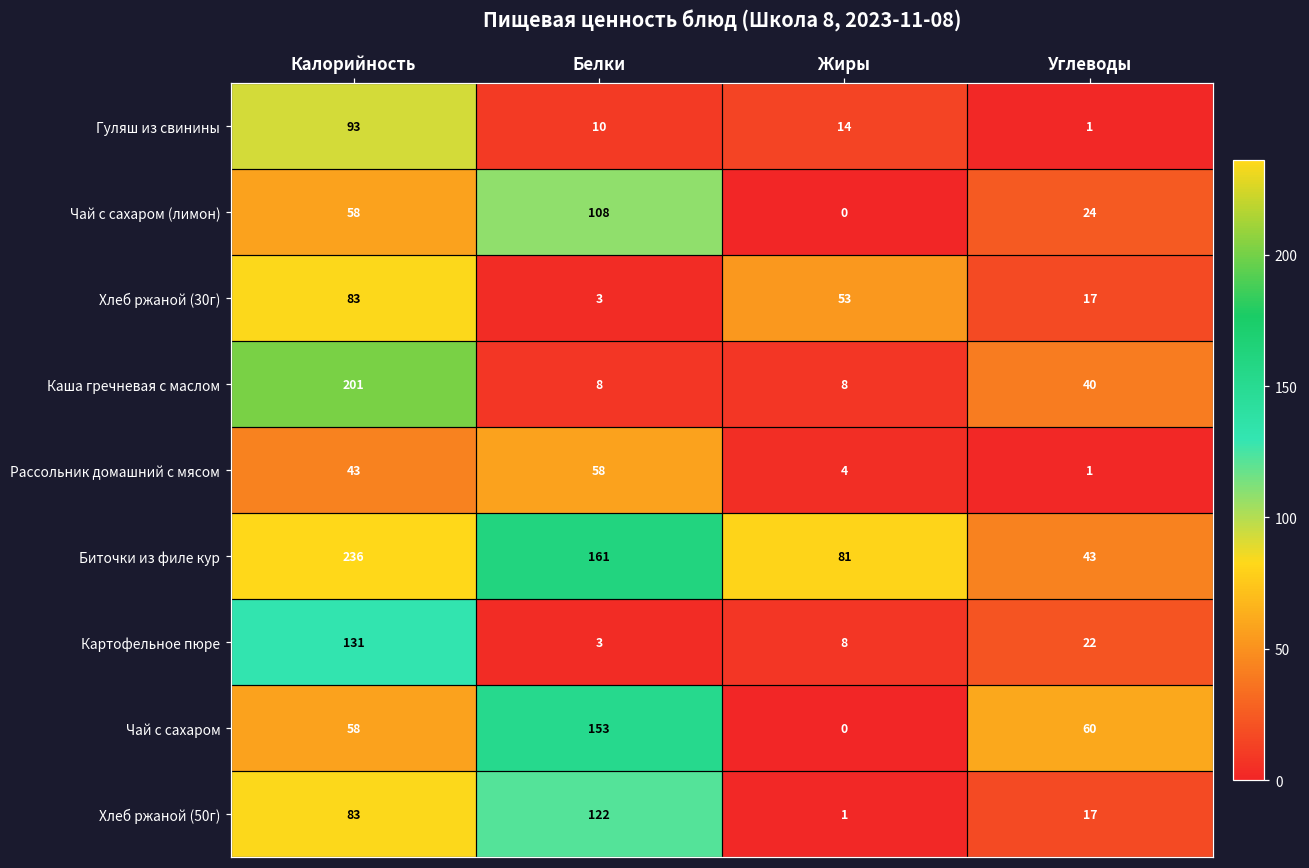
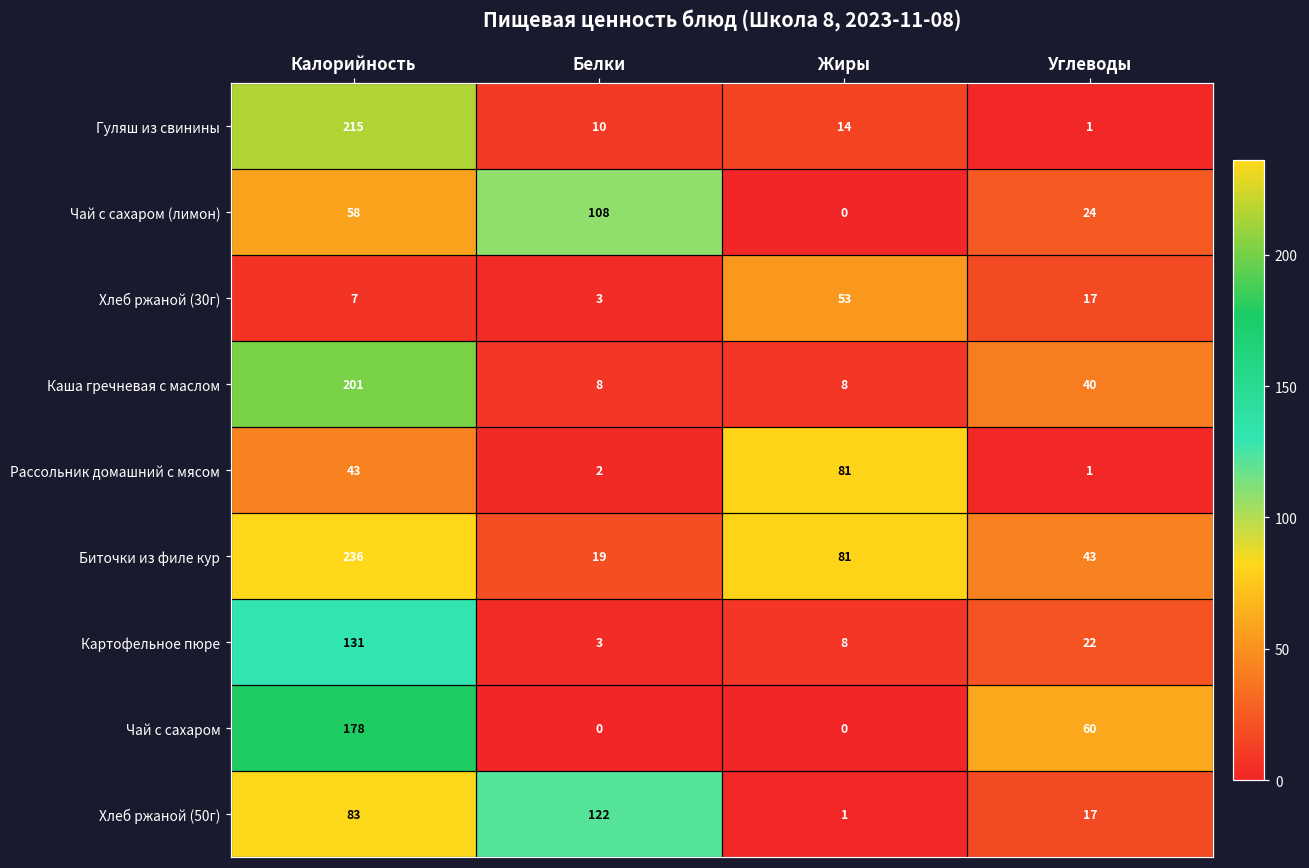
  {
    "Гуляш из свинины": {
-     "Калорийность": 93,
+     "Калорийность": 215,
      "Белки": 10,
      "Жиры": 14,
      "Углеводы": 1
    },
    "Чай с сахаром (лимон)": {
      "Калорийность": 58,
      "Белки": 108,
      "Жиры": 0,
      "Углеводы": 24
    },
    "Хлеб ржаной (30г)": {
-     "Калорийность": 83,
+     "Калорийность": 7,
      "Белки": 3,
      "Жиры": 53,
      "Углеводы": 17
    },
    "Каша гречневая с маслом": {
      "Калорийность": 201,
      "Белки": 8,
      "Жиры": 8,
      "Углеводы": 40
    },
    "Рассольник домашний с мясом": {
      "Калорийность": 43,
-     "Белки": 58,
-     "Жиры": 4,
+     "Белки": 2,
+     "Жиры": 81,
      "Углеводы": 1
    },
    "Биточки из филе кур": {
      "Калорийность": 236,
-     "Белки": 161,
+     "Белки": 19,
      "Жиры": 81,
      "Углеводы": 43
    },
    "Картофельное пюре": {
      "Калорийность": 131,
      "Белки": 3,
      "Жиры": 8,
      "Углеводы": 22
    },
    "Чай с сахаром": {
-     "Калорийность": 58,
-     "Белки": 153,
+     "Калорийность": 178,
+     "Белки": 0,
      "Жиры": 0,
      "Углеводы": 60
    },
    "Хлеб ржаной (50г)": {
      "Калорийность": 83,
      "Белки": 122,
      "Жиры": 1,
      "Углеводы": 17
    }
  }
